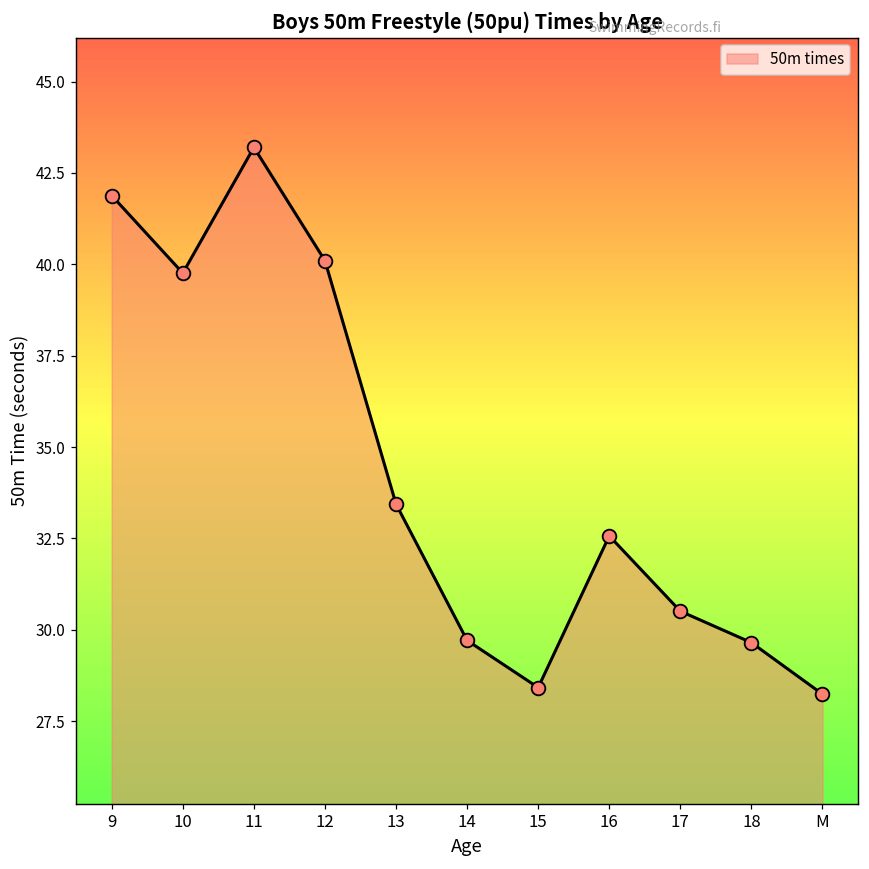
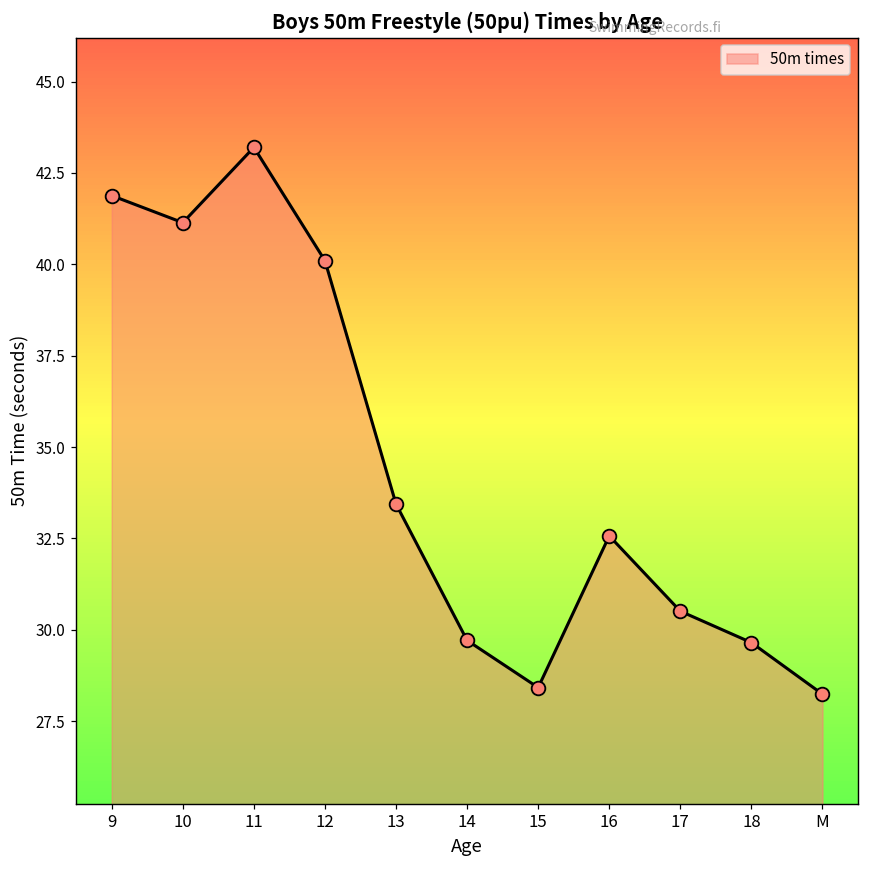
  {
    "9": 41.9,
-   "10": 39.8,
+   "10": 41.1,
    "11": 43.2,
    "12": 40.1,
    "13": 33.4,
    "14": 29.7,
    "15": 28.4,
    "16": 32.6,
    "17": 30.5,
    "18": 29.7,
    "M": 28.2
  }
